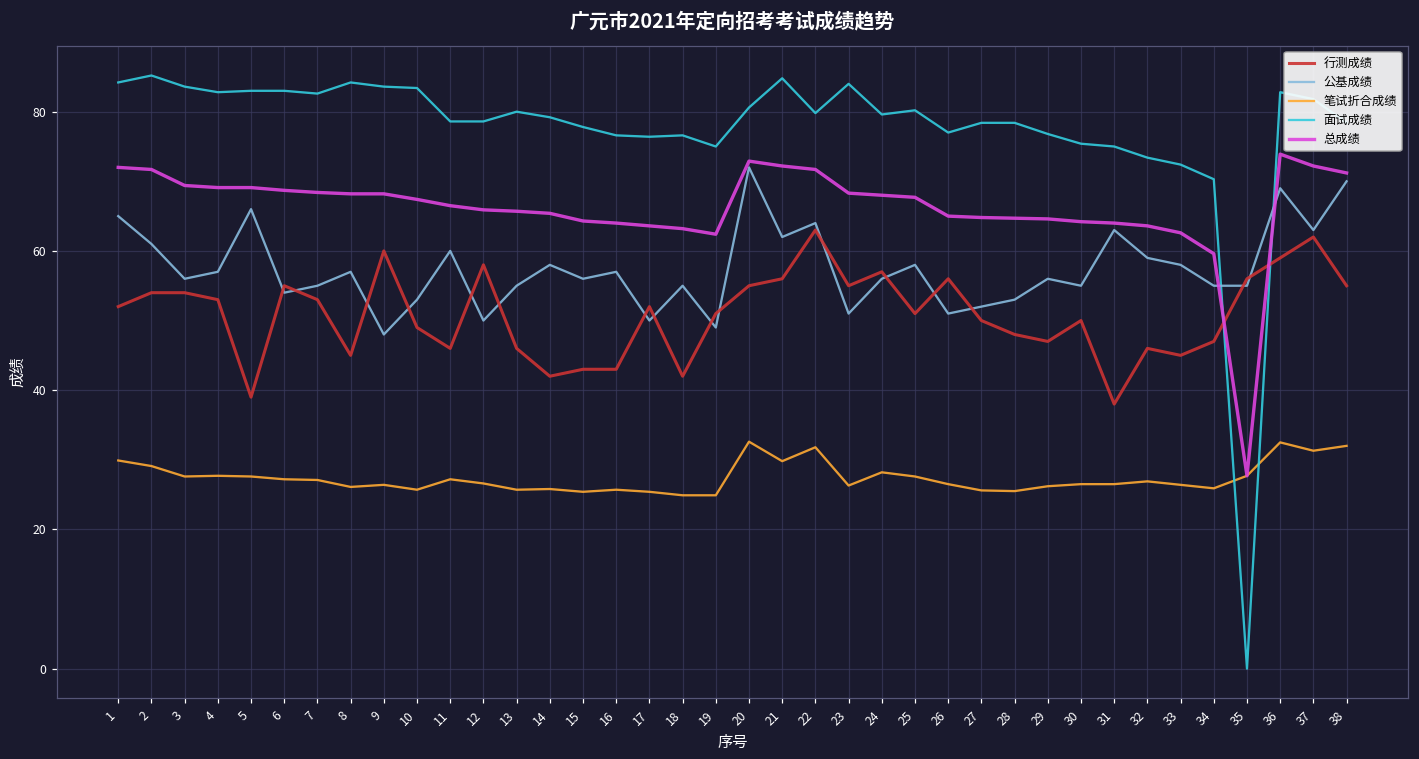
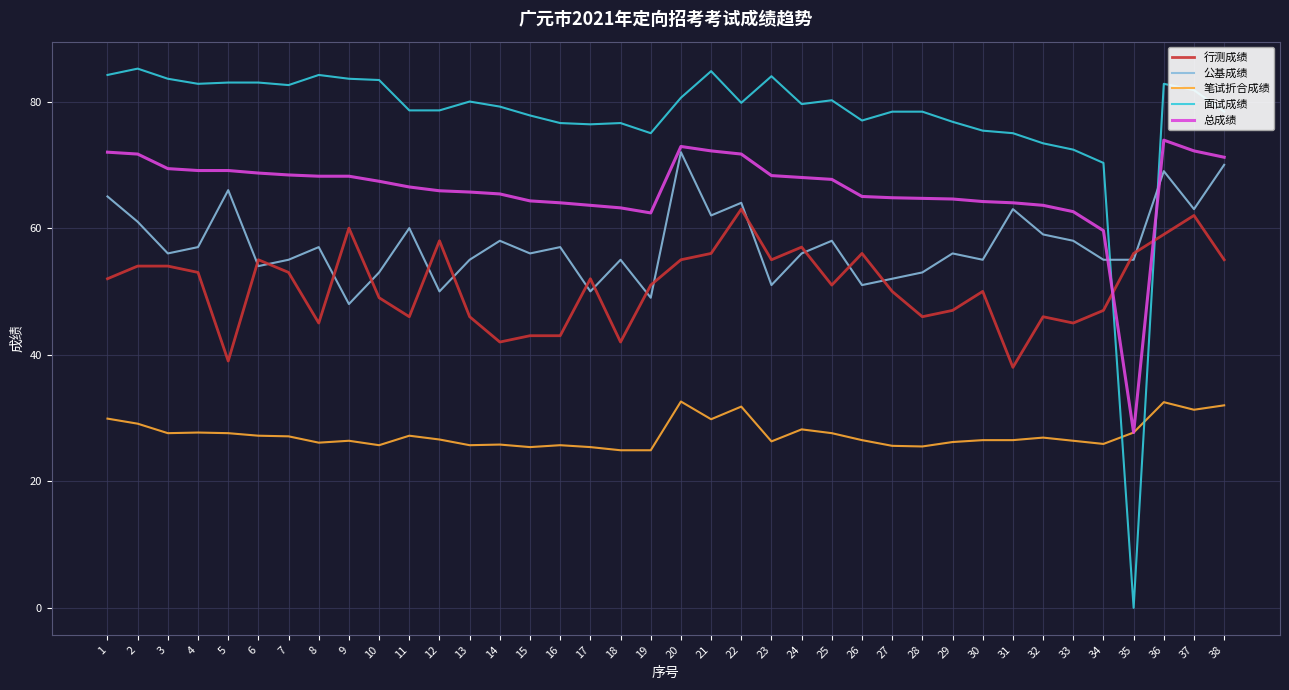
  {
    "行测成绩": {
      "1": 52,
      "2": 54,
      "3": 54,
      "4": 53,
      "5": 39,
      "6": 55,
      "7": 53,
      "8": 45,
      "9": 60,
      "10": 49,
      "11": 46,
      "12": 58,
      "13": 46,
      "14": 42,
      "15": 43,
      "16": 43,
      "17": 52,
      "18": 42,
      "19": 51,
      "20": 55,
      "21": 56,
      "22": 63,
      "23": 55,
      "24": 57,
      "25": 51,
      "26": 56,
      "27": 50,
-     "28": 48,
+     "28": 46,
      "29": 47,
      "30": 50,
      "31": 38,
      "32": 46,
      "33": 45,
      "34": 47,
      "35": 56,
      "36": 59,
      "37": 62,
      "38": 55
    },
    "公基成绩": {
      "1": 65,
      "2": 61,
      "3": 56,
      "4": 57,
      "5": 66,
      "6": 54,
      "7": 55,
      "8": 57,
      "9": 48,
      "10": 53,
      "11": 60,
      "12": 50,
      "13": 55,
      "14": 58,
      "15": 56,
      "16": 57,
      "17": 50,
      "18": 55,
      "19": 49,
      "20": 72,
      "21": 62,
      "22": 64,
      "23": 51,
      "24": 56,
      "25": 58,
      "26": 51,
      "27": 52,
      "28": 53,
      "29": 56,
      "30": 55,
      "31": 63,
      "32": 59,
      "33": 58,
      "34": 55,
      "35": 55,
      "36": 69,
      "37": 63,
      "38": 70
    },
    "笔试折合成绩": {
      "1": 30,
      "2": 29,
      "3": 28,
      "4": 28,
      "5": 28,
      "6": 27,
      "7": 27,
      "8": 26,
      "9": 26,
      "10": 26,
      "11": 27,
      "12": 27,
      "13": 26,
      "14": 26,
      "15": 25,
      "16": 26,
      "17": 25,
      "18": 25,
      "19": 25,
      "20": 33,
      "21": 30,
      "22": 32,
      "23": 26,
      "24": 28,
      "25": 28,
      "26": 27,
      "27": 26,
      "28": 26,
      "29": 26,
      "30": 27,
      "31": 27,
      "32": 27,
      "33": 26,
      "34": 26,
      "36": 33,
      "37": 31,
      "38": 32
    },
    "面试成绩": {
      "1": 84,
      "2": 85,
      "3": 84,
      "4": 83,
      "5": 83,
      "6": 83,
      "7": 83,
      "8": 84,
      "9": 84,
      "10": 83,
      "11": 79,
      "12": 79,
      "13": 80,
      "14": 79,
      "15": 78,
      "16": 77,
      "17": 76,
      "18": 77,
      "19": 75,
      "20": 81,
      "21": 85,
      "22": 80,
      "23": 84,
      "24": 80,
      "25": 80,
      "26": 77,
      "27": 78,
      "28": 78,
      "29": 77,
      "30": 75,
      "31": 75,
      "32": 73,
      "33": 72,
      "34": 70,
      "35": 0,
      "36": 83
    },
    "总成绩": {
      "1": 72,
      "2": 72,
      "3": 69,
      "4": 69,
      "5": 69,
      "6": 69,
      "7": 68,
      "8": 68,
      "9": 68,
      "10": 67,
      "11": 67,
      "12": 66,
      "13": 66,
      "14": 65,
      "15": 64,
      "16": 64,
      "17": 64,
      "18": 63,
      "19": 62,
      "20": 73,
      "21": 72,
      "22": 72,
      "23": 68,
      "24": 68,
      "25": 68,
      "26": 65,
      "27": 65,
      "28": 65,
      "29": 65,
      "30": 64,
      "31": 64,
      "32": 64,
      "33": 63,
      "34": 60,
      "36": 74,
      "37": 72,
      "38": 71
    }
  }
